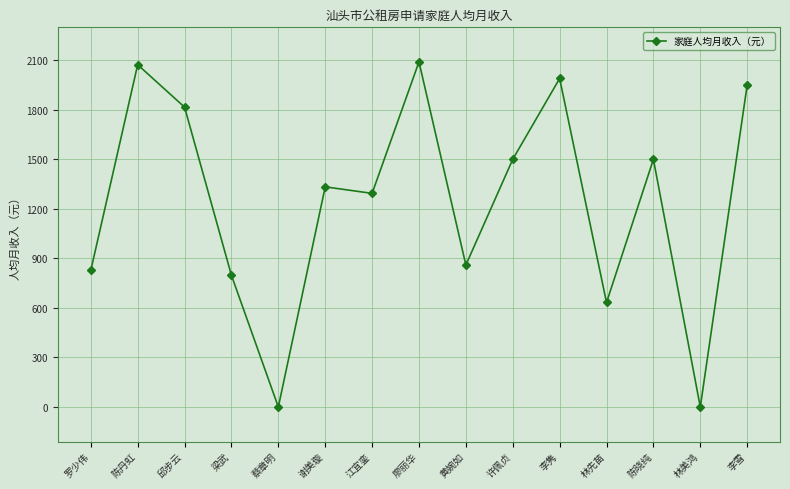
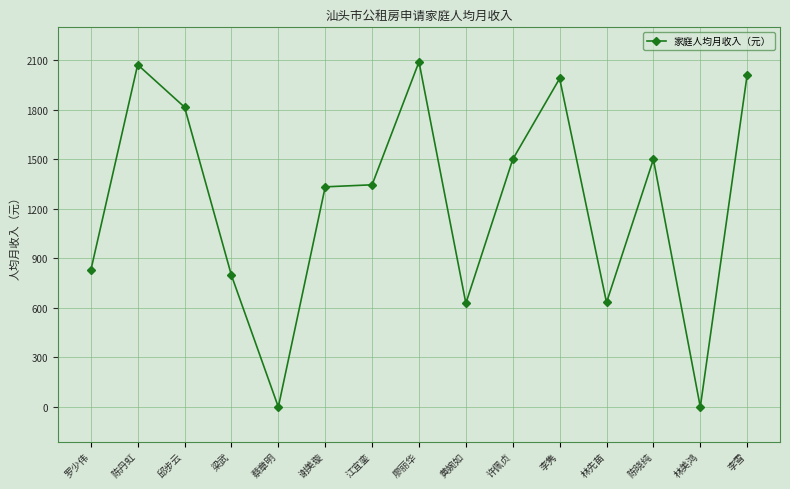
  {
    "罗少伟": 830,
    "陈丹虹": 2070,
    "邱步云": 1820,
    "梁武": 800,
    "蔡章明": 0,
    "谢美璇": 1330,
-   "江宜銮": 1290,
+   "江宜銮": 1350,
    "廖丽华": 2090,
-   "黄婉如": 860,
+   "黄婉如": 630,
    "许佩贞": 1500,
    "李隽": 1990,
    "林先苗": 630,
    "陈晓纯": 1500,
    "林美鸿": 0,
-   "李雪": 1950
+   "李雪": 2010
  }
